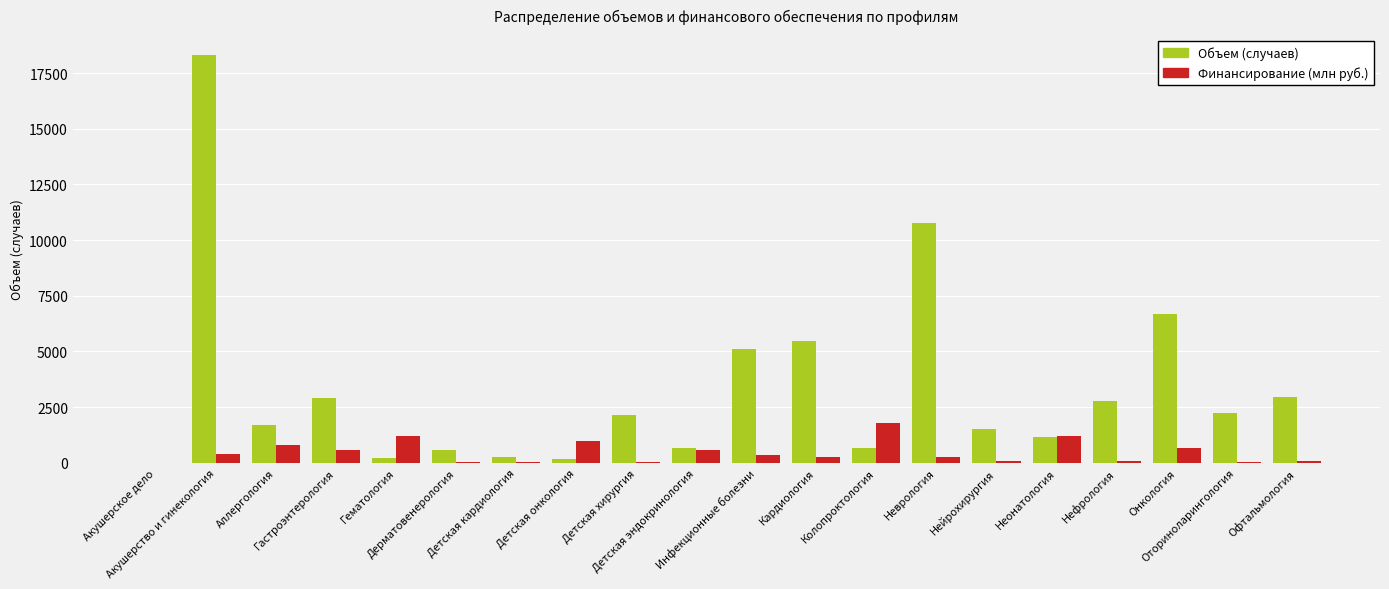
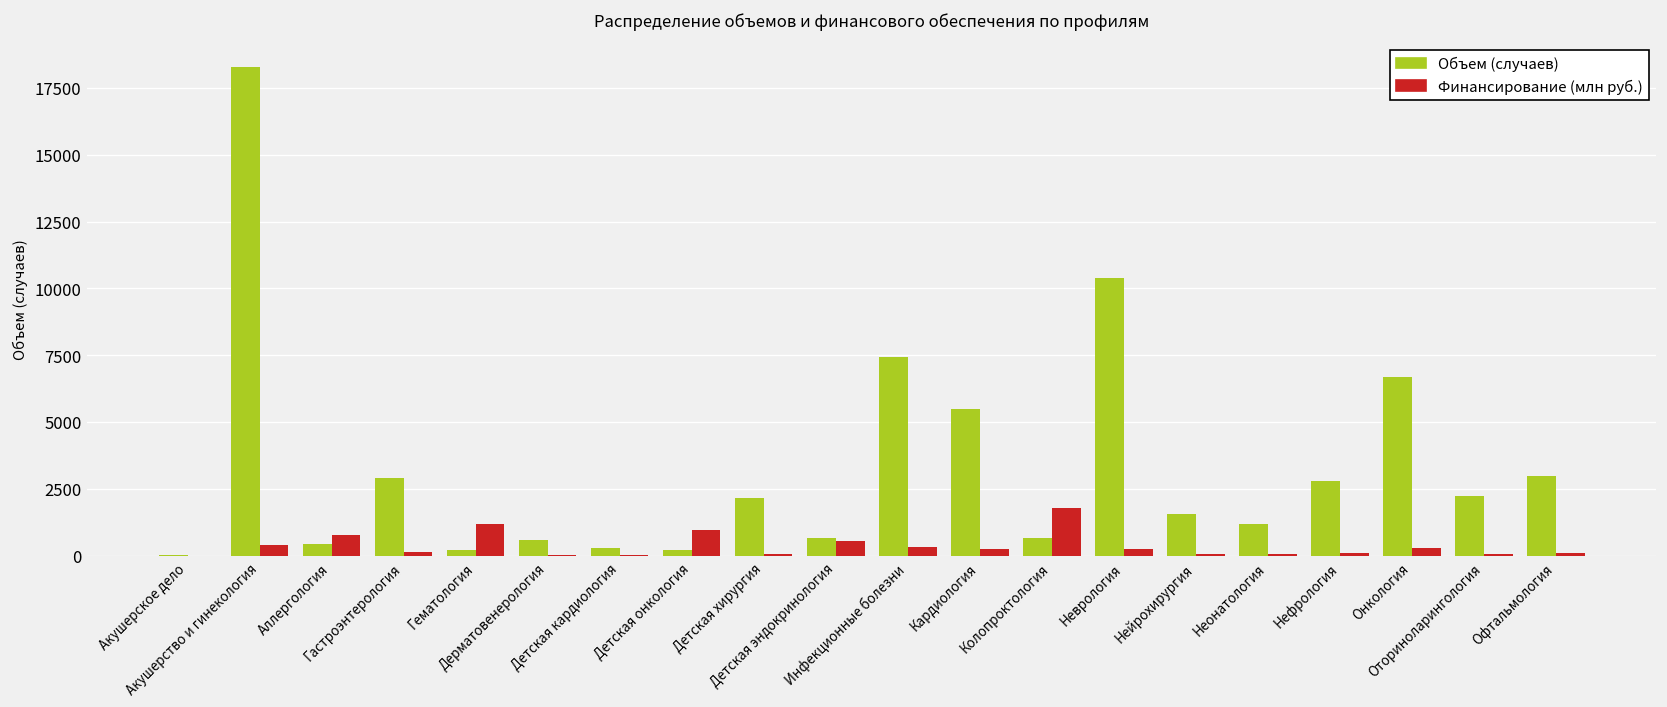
  {
    "Объем (случаев)": {
      "Акушерство и гинекология": 18300,
-     "Аллергология": 1700,
+     "Аллергология": 400,
      "Гастроэнтерология": 2900,
      "Гематология": 200,
      "Дерматовенерология": 600,
      "Детская кардиология": 300,
      "Детская онкология": 200,
      "Детская хирургия": 2200,
      "Детская эндокринология": 700,
-     "Инфекционные болезни": 5100,
+     "Инфекционные болезни": 7400,
      "Кардиология": 5500,
      "Колопроктология": 700,
-     "Неврология": 10800,
+     "Неврология": 10400,
      "Нейрохирургия": 1500,
      "Неонатология": 1200,
      "Нефрология": 2800,
      "Онкология": 6700,
      "Оториноларингология": 2200,
      "Офтальмология": 3000
    },
    "Финансирование (млн руб.)": {
      "Акушерство и гинекология": 400,
      "Аллергология": 800,
-     "Гастроэнтерология": 600,
+     "Гастроэнтерология": 100,
      "Гематология": 1200,
      "Детская онкология": 1000,
      "Детская эндокринология": 600,
      "Инфекционные болезни": 300,
      "Кардиология": 200,
      "Колопроктология": 1800,
      "Неврология": 300,
-     "Неонатология": 1200,
-     "Онкология": 700
+     "Неонатология": 100,
+     "Онкология": 300
    }
  }
